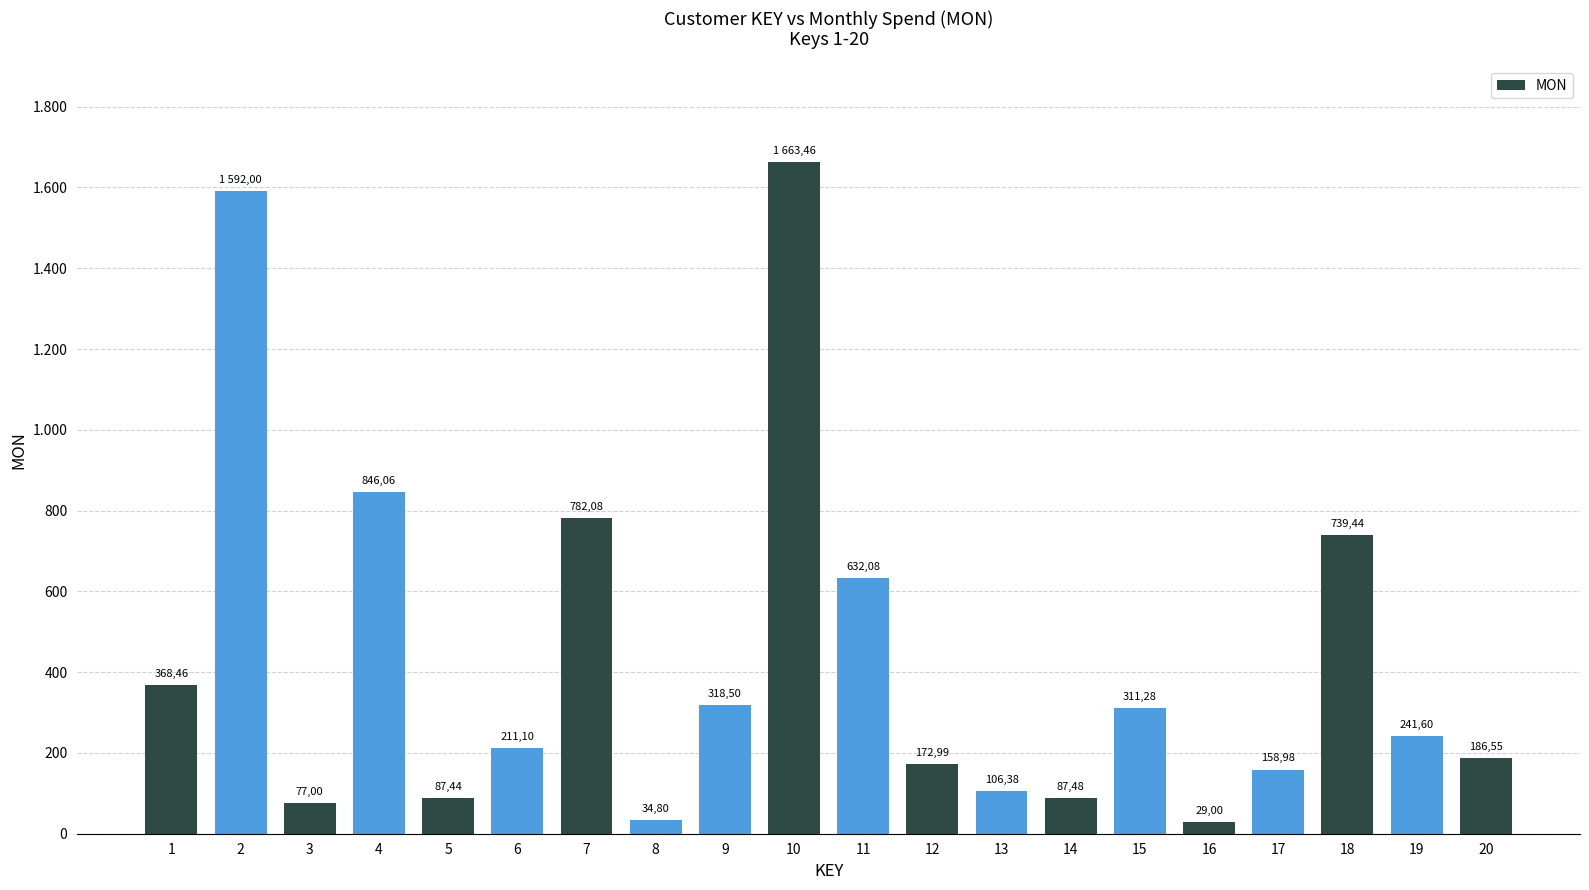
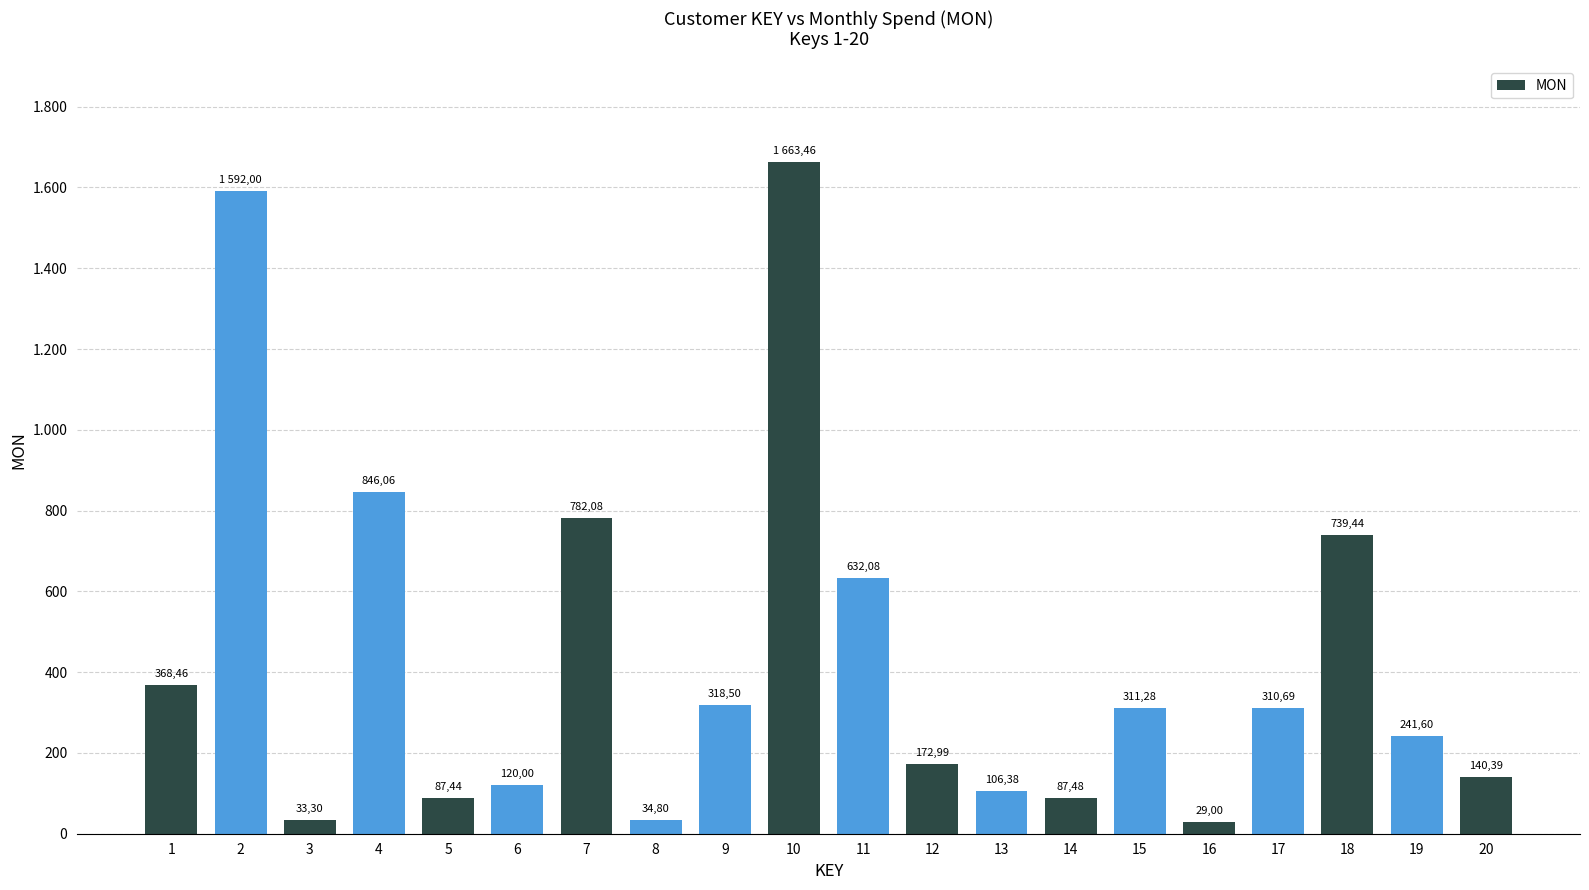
  {
-   "3": "77,00",
-   "6": "211,10",
-   "17": "158,98",
-   "20": "186,55"
+   "3": "33,30",
+   "6": "120,00",
+   "17": "310,69",
+   "20": "140,39"
  }
